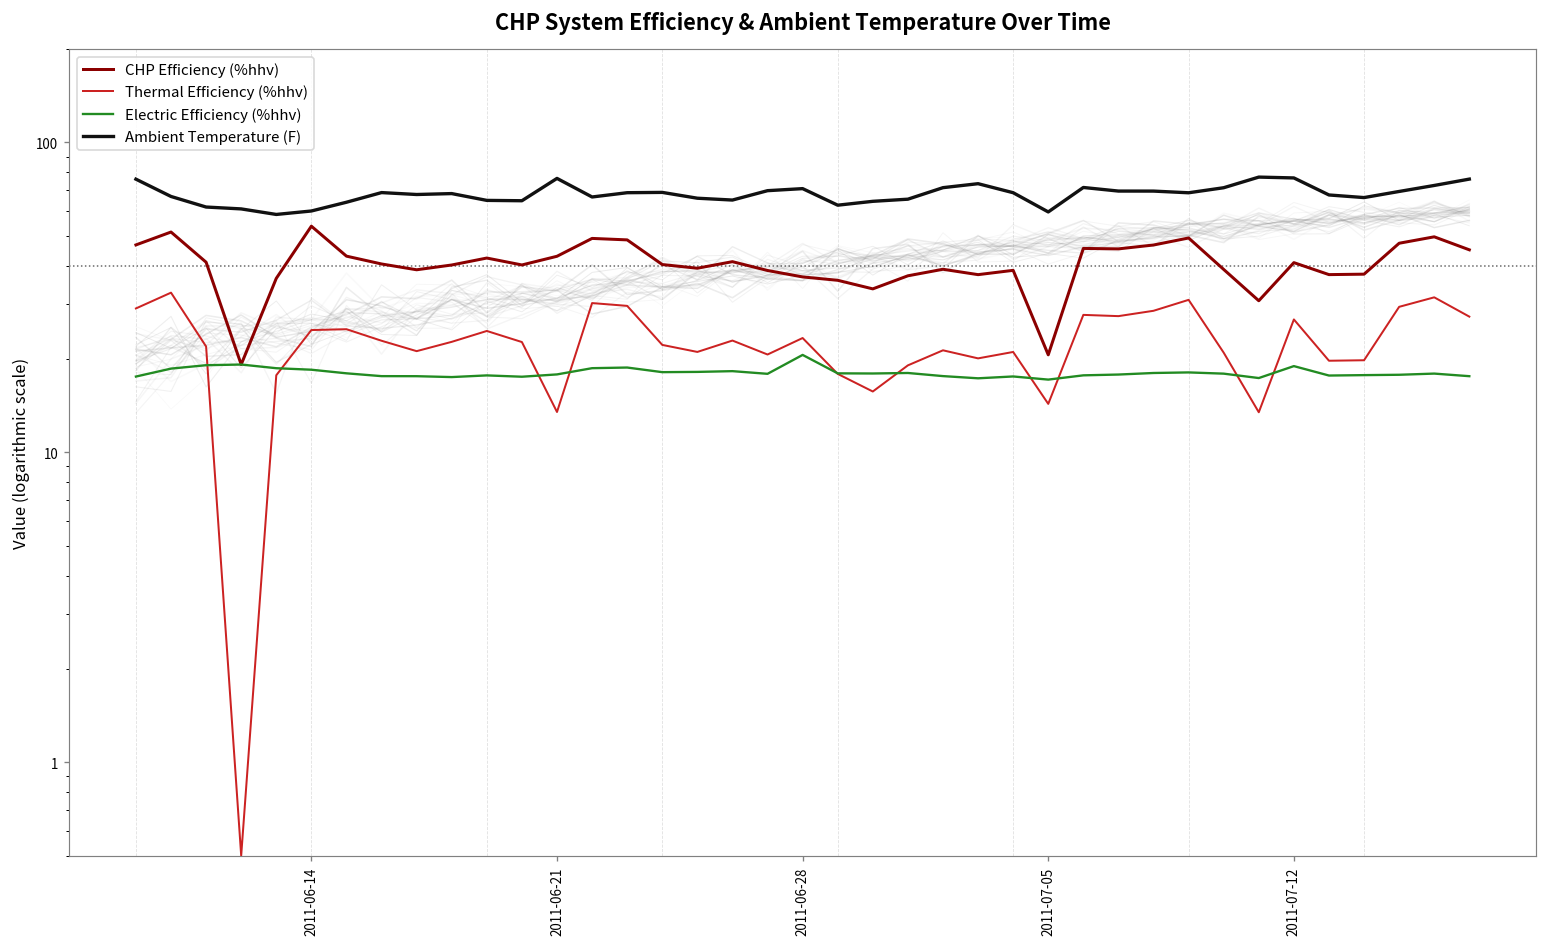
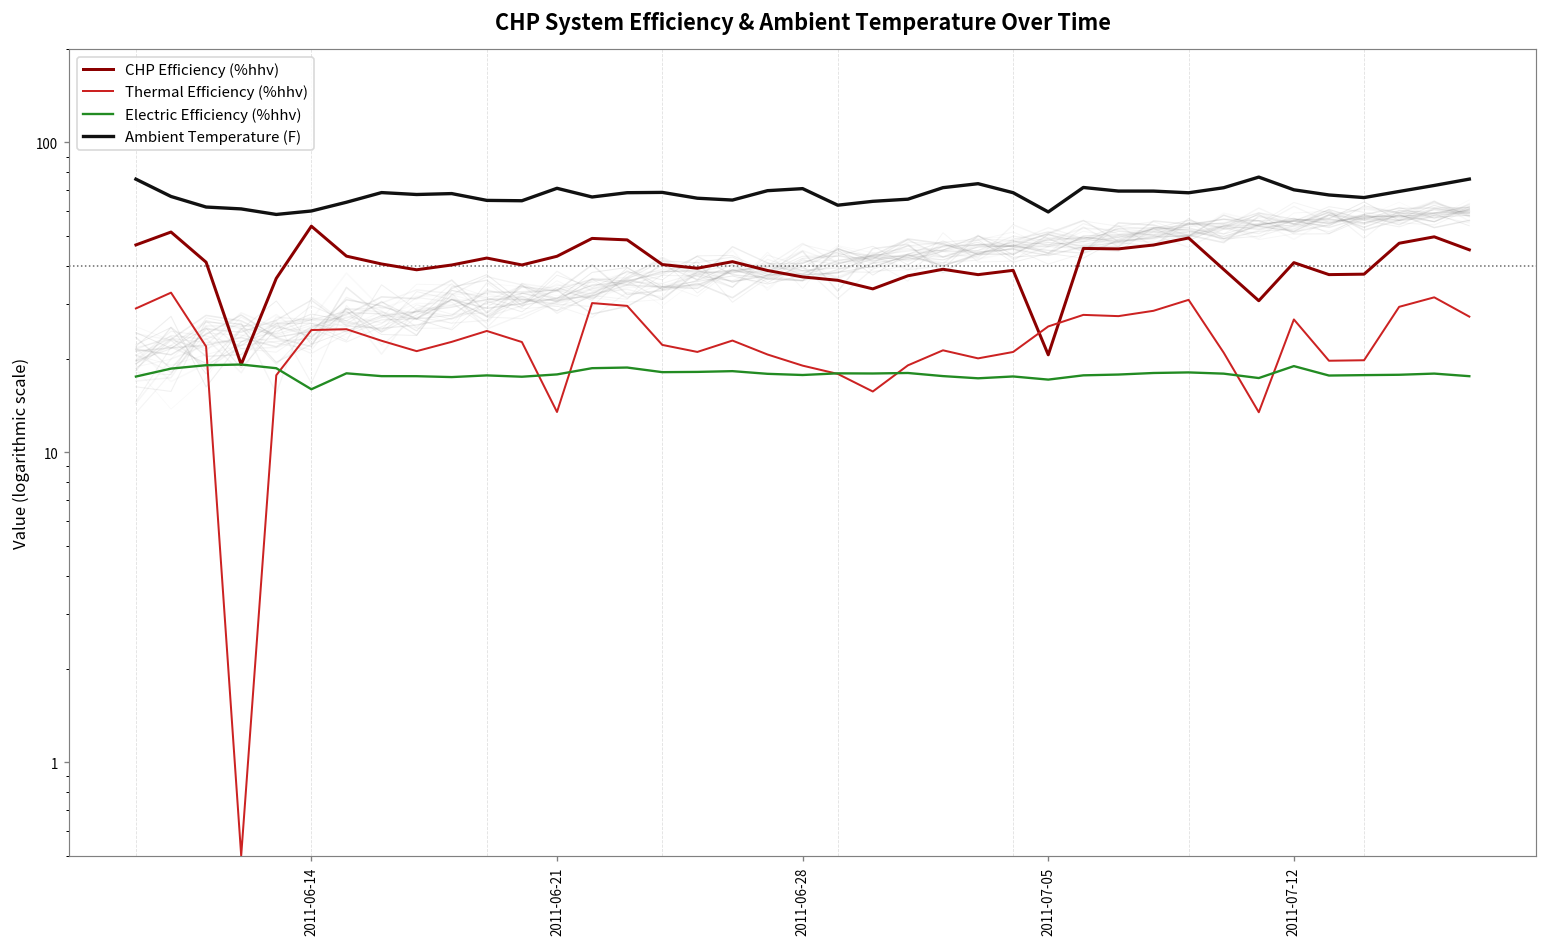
  {
    "CHP Efficiency (%hhv)": {
      "2011-06-14": 54,
      "2011-06-21": 43,
      "2011-07-05": 21,
      "2011-07-12": 41
    },
    "Thermal Efficiency (%hhv)": {
      "2011-06-21": 13,
-     "2011-06-28": 23,
-     "2011-07-05": 14,
+     "2011-06-28": 19,
+     "2011-07-05": 25,
      "2011-07-12": 27
    },
    "Electric Efficiency (%hhv)": {
-     "2011-06-14": 18,
+     "2011-06-14": 16,
      "2011-06-21": 18,
-     "2011-06-28": 21,
+     "2011-06-28": 18,
      "2011-07-05": 17,
      "2011-07-12": 19
    },
    "Ambient Temperature (F)": {
      "2011-06-14": 60,
-     "2011-06-21": 76,
+     "2011-06-21": 71,
      "2011-06-28": 71,
      "2011-07-05": 60,
-     "2011-07-12": 77
+     "2011-07-12": 70
    }
  }
